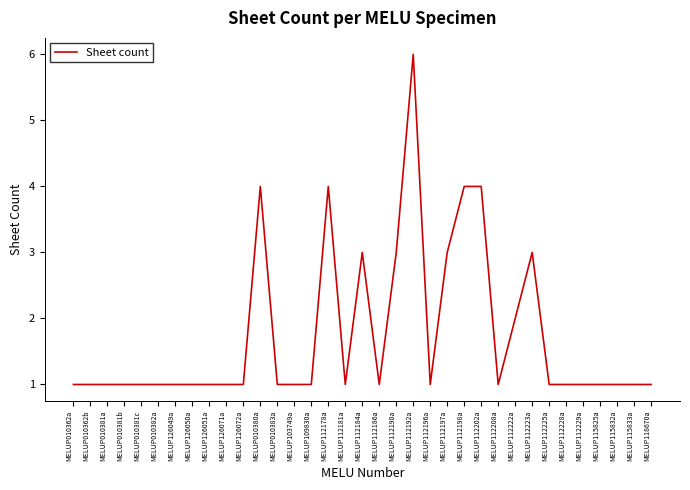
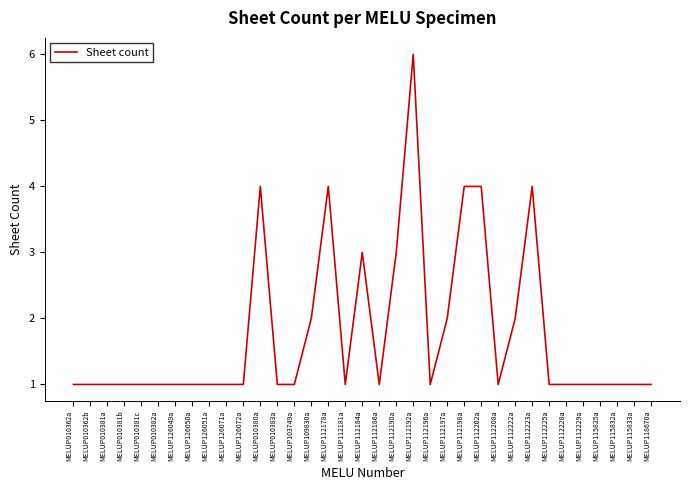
  {
    "MELUP010362a": 1,
    "MELUP010362b": 1,
    "MELUP010381a": 1,
    "MELUP010381b": 1,
    "MELUP010381c": 1,
    "MELUP010382a": 1,
    "MELUP126049a": 1,
    "MELUP126050a": 1,
    "MELUP126051a": 1,
    "MELUP126071a": 1,
    "MELUP126072a": 1,
    "MELUP010380a": 4,
    "MELUP010383a": 1,
    "MELUP103749a": 1,
-   "MELUP109830a": 1,
+   "MELUP109830a": 2,
    "MELUP112178a": 4,
    "MELUP112181a": 1,
    "MELUP112184a": 3,
    "MELUP112186a": 1,
    "MELUP112190a": 3,
    "MELUP112192a": 6,
    "MELUP112196a": 1,
-   "MELUP112197a": 3,
+   "MELUP112197a": 2,
    "MELUP112198a": 4,
    "MELUP112202a": 4,
    "MELUP112208a": 1,
    "MELUP112222a": 2,
-   "MELUP112223a": 3,
+   "MELUP112223a": 4,
    "MELUP112225a": 1,
    "MELUP112228a": 1,
    "MELUP112229a": 1,
    "MELUP115825a": 1,
    "MELUP115832a": 1,
    "MELUP115833a": 1,
    "MELUP118670a": 1
  }
